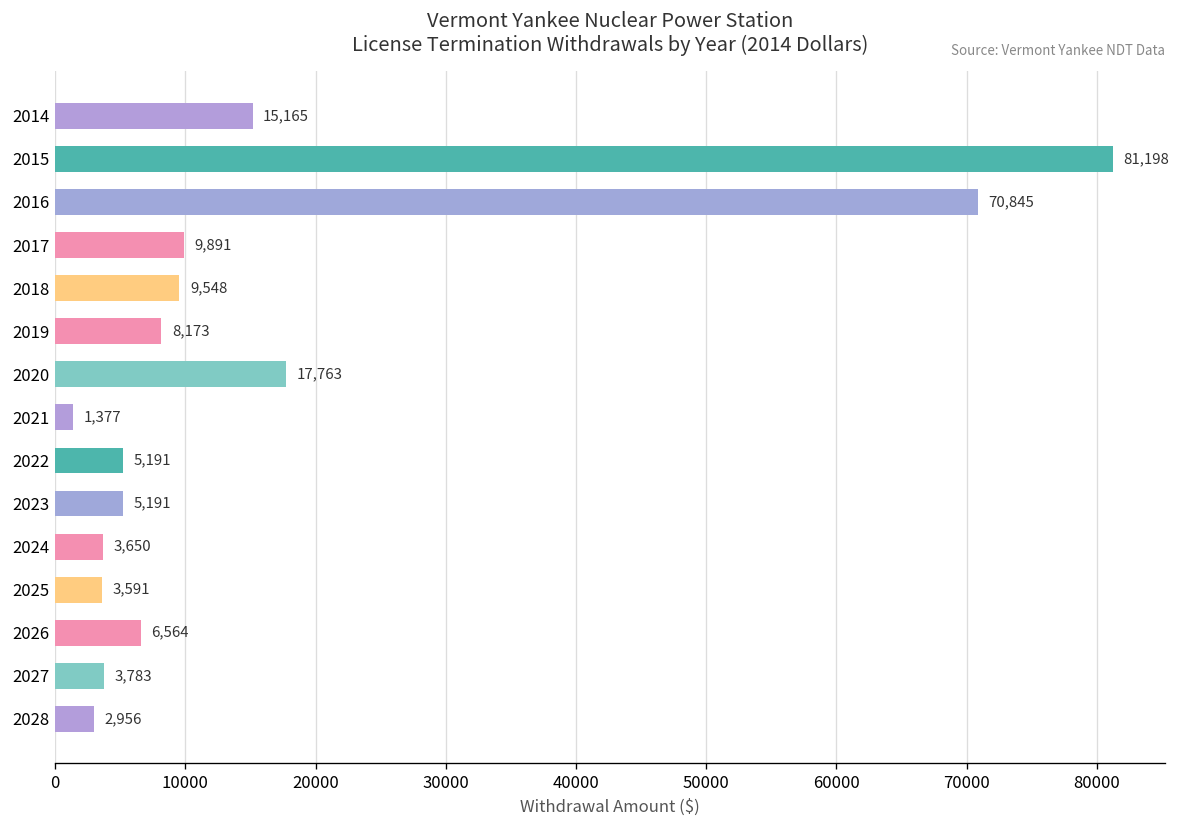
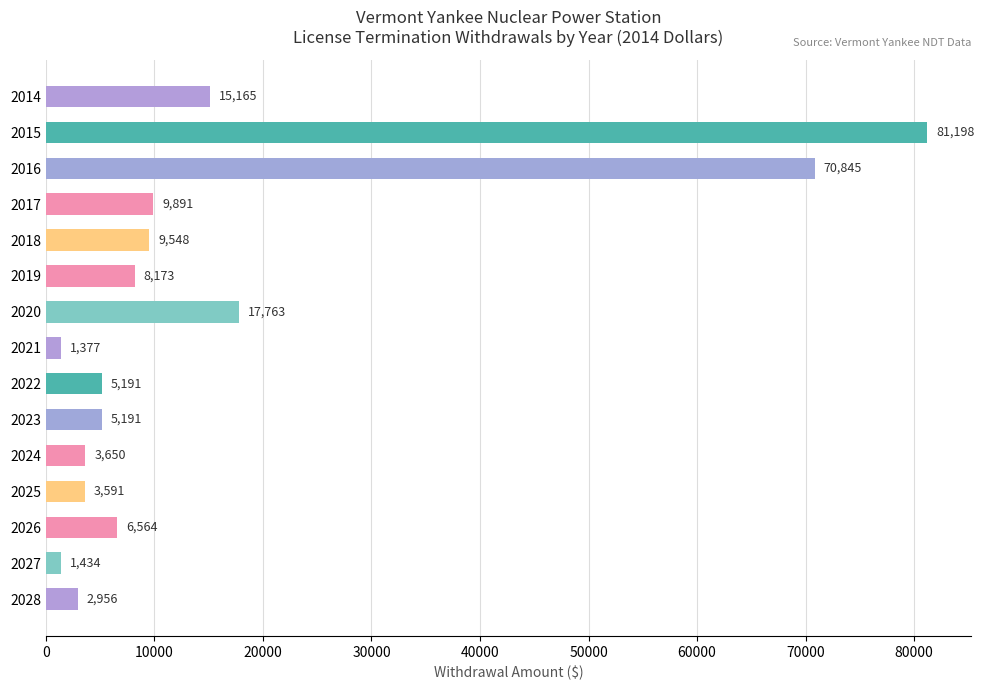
  {
    "2014": "15,165",
    "2015": "81,198",
    "2016": "70,845",
    "2017": "9,891",
    "2018": "9,548",
    "2019": "8,173",
    "2020": "17,763",
    "2021": "1,377",
    "2022": "5,191",
    "2023": "5,191",
    "2024": "3,650",
    "2025": "3,591",
    "2026": "6,564",
-   "2027": "3,783",
+   "2027": "1,434",
    "2028": "2,956"
  }
